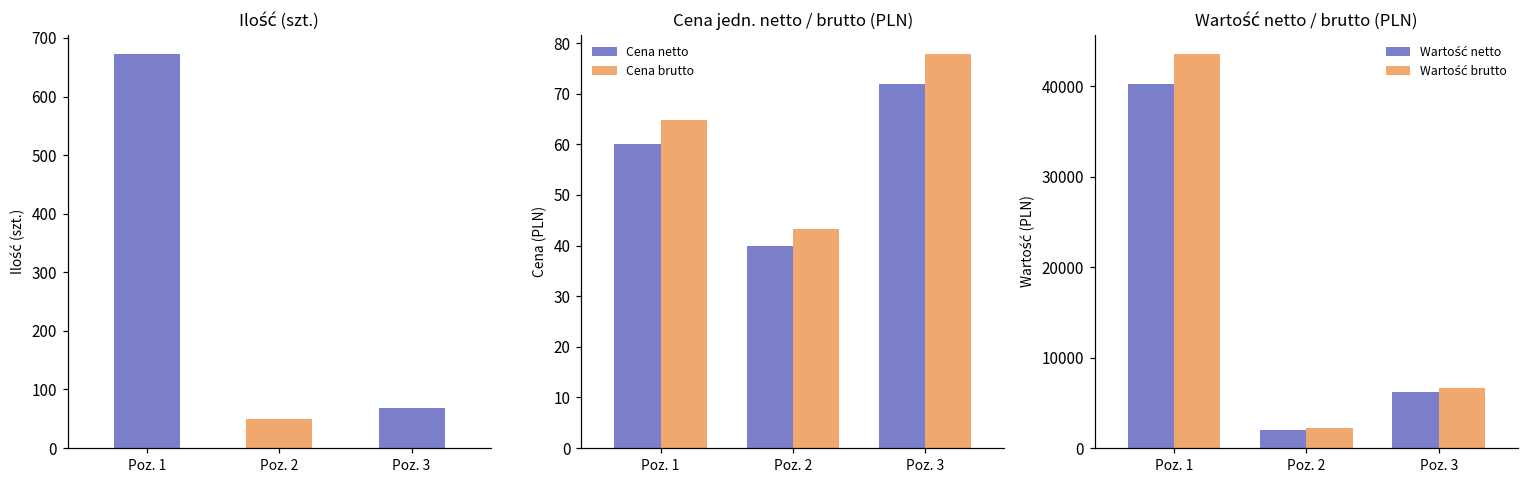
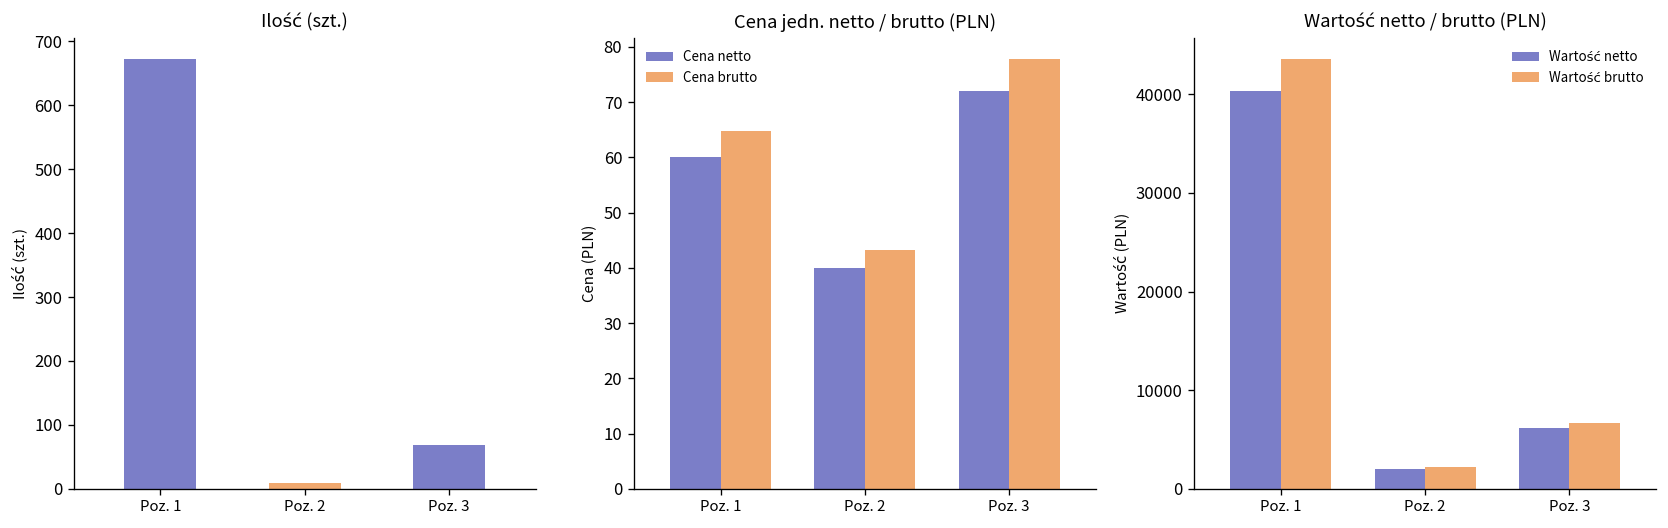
  {
    "Ilość (szt.)": {
      "Poz. 1": 670,
-     "Poz. 2": 50,
+     "Poz. 2": 10,
      "Poz. 3": 70
    }
  }
